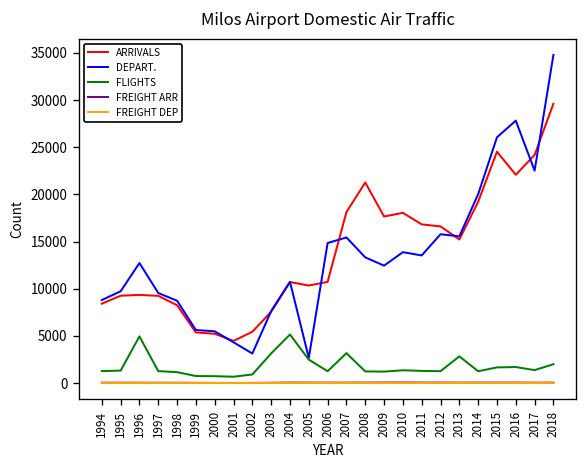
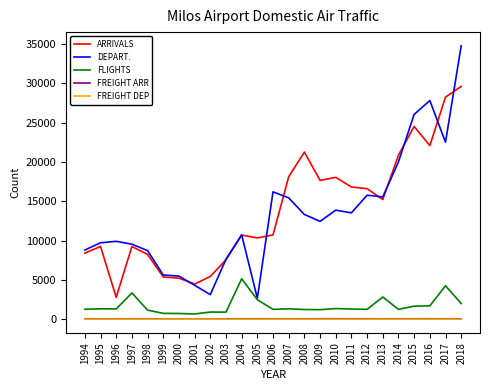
  {
    "ARRIVALS": {
      "1994": 8000,
      "1995": 9000,
-     "1996": 9000,
+     "1996": 3000,
      "1998": 8000,
      "2002": 5000,
      "2005": 10000,
      "2006": 11000,
      "2007": 18000,
      "2008": 21000,
      "2009": 18000,
      "2010": 18000,
      "2011": 17000,
      "2012": 17000,
      "2013": 15000,
-     "2014": 19000,
+     "2014": 21000,
      "2015": 25000,
      "2016": 22000,
-     "2017": 24000,
+     "2017": 28000,
      "2018": 30000
    },
    "DEPART.": {
      "1994": 9000,
      "1995": 10000,
-     "1996": 13000,
+     "1996": 10000,
      "1998": 9000,
      "2002": 3000,
-     "2006": 15000,
+     "2006": 16000,
      "2007": 15000,
      "2008": 13000,
      "2009": 12000,
      "2010": 14000,
      "2011": 14000,
      "2012": 16000,
      "2013": 16000,
      "2014": 20000,
      "2015": 26000,
      "2016": 28000,
      "2017": 23000,
      "2018": 35000
    },
    "FLIGHTS": {
      "1994": 1000,
      "1995": 1000,
-     "1996": 5000,
-     "1997": 1000,
+     "1996": 1000,
+     "1997": 3000,
      "1998": 1000,
      "1999": 1000,
      "2000": 1000,
      "2001": 1000,
      "2002": 1000,
-     "2003": 3000,
+     "2003": 1000,
      "2004": 5000,
      "2006": 1000,
-     "2007": 3000,
+     "2007": 1000,
      "2008": 1000,
      "2009": 1000,
      "2010": 1000,
      "2011": 1000,
      "2012": 1000,
      "2013": 3000,
      "2014": 1000,
      "2015": 2000,
      "2016": 2000,
-     "2017": 1000,
+     "2017": 4000,
      "2018": 2000
    },
    "FREIGHT DEP": {
      "1994": 0,
      "1995": 0,
      "1996": 0,
      "1997": 0,
      "1998": 0,
      "1999": 0,
      "2000": 0,
      "2001": 0,
      "2002": 0,
      "2003": 0,
      "2004": 0,
      "2005": 0,
      "2006": 0,
      "2007": 0,
      "2008": 0,
      "2009": 0,
      "2010": 0,
      "2011": 0,
      "2012": 0,
      "2013": 0,
      "2014": 0,
      "2015": 0,
      "2016": 0,
      "2017": 0,
      "2018": 0
    }
  }
